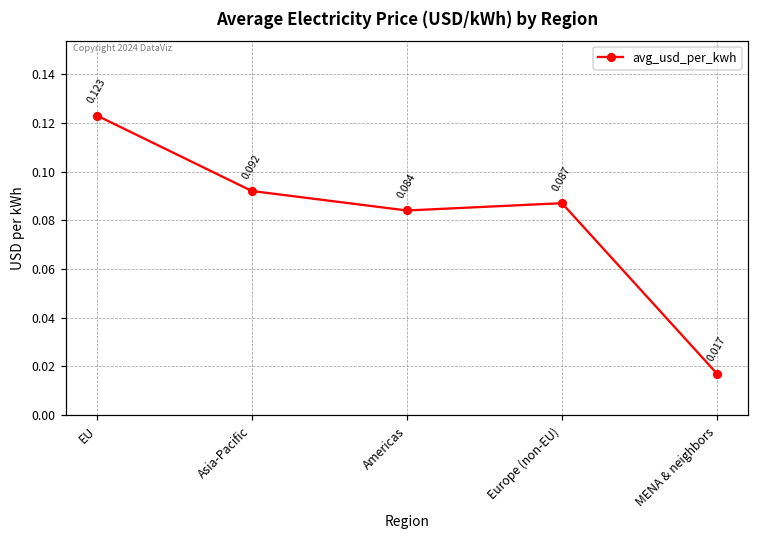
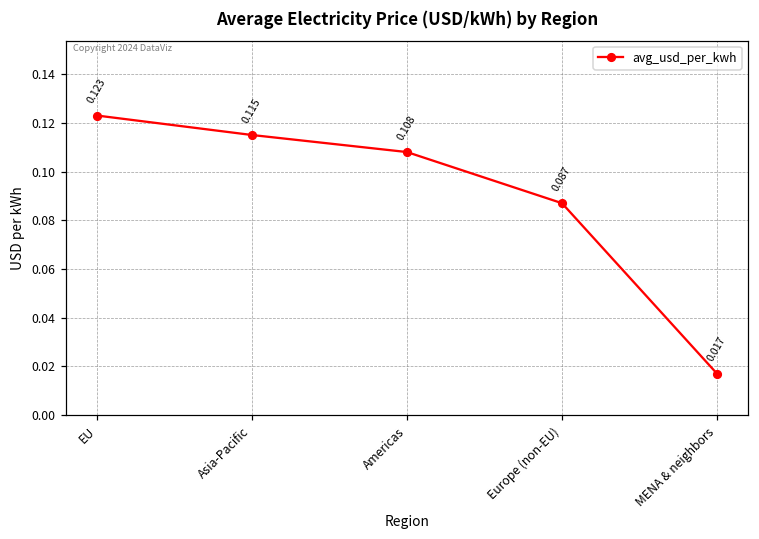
  {
    "EU": 0.123,
-   "Asia-Pacific": 0.092,
-   "Americas": 0.084,
+   "Asia-Pacific": 0.115,
+   "Americas": 0.108,
    "Europe (non-EU)": 0.087,
    "MENA & neighbors": 0.017
  }
